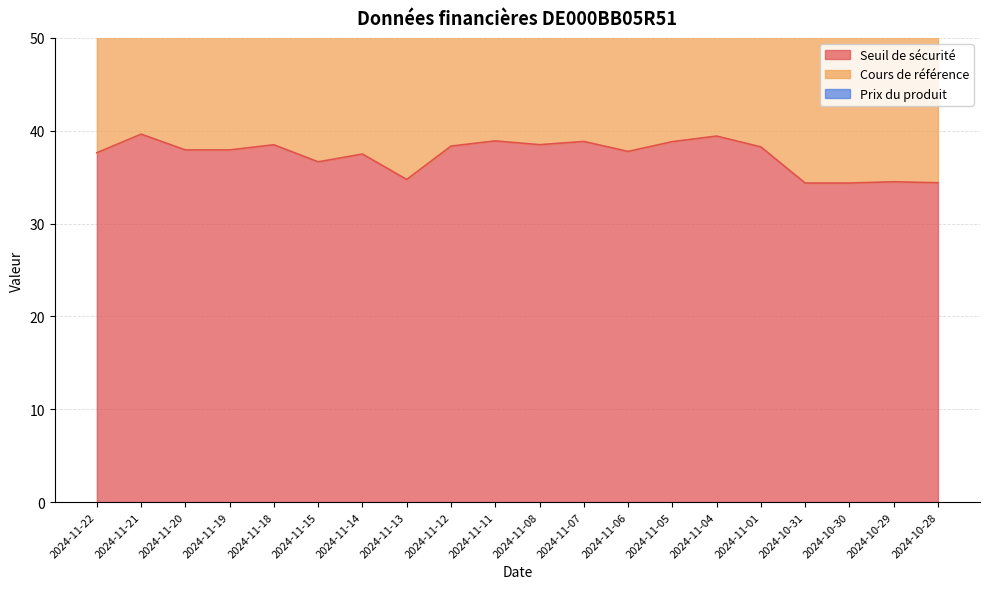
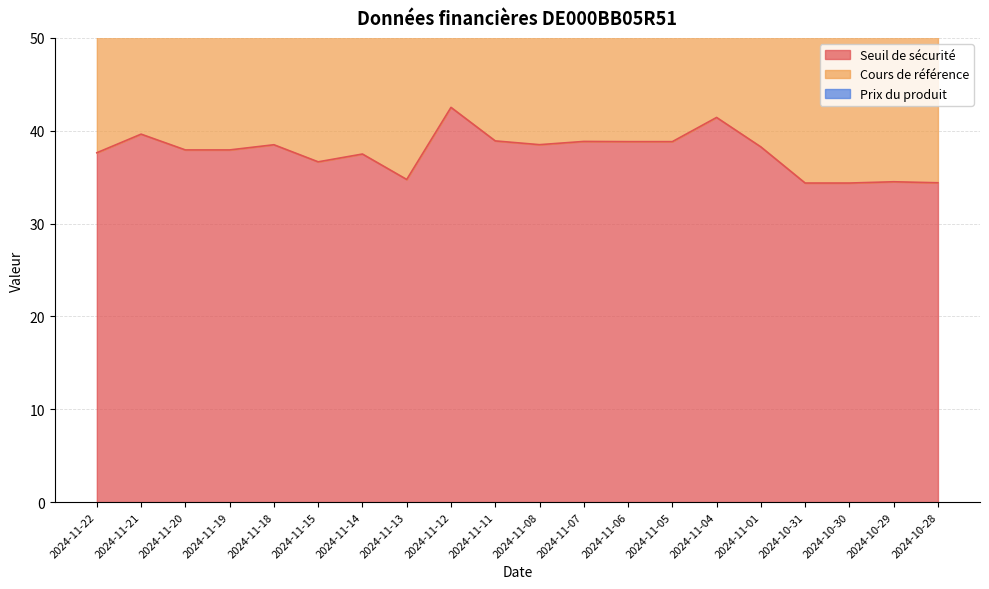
  {
    "Seuil de sécurité": {
      "2024-11-22": 38,
      "2024-11-21": 40,
      "2024-11-20": 38,
      "2024-11-19": 38,
      "2024-11-18": 38,
      "2024-11-15": 37,
      "2024-11-14": 37,
      "2024-11-13": 35,
-     "2024-11-12": 38,
+     "2024-11-12": 43,
      "2024-11-11": 39,
      "2024-11-08": 38,
      "2024-11-07": 39,
-     "2024-11-06": 38,
+     "2024-11-06": 39,
      "2024-11-05": 39,
-     "2024-11-04": 39,
+     "2024-11-04": 41,
      "2024-11-01": 38,
      "2024-10-31": 34,
      "2024-10-30": 34,
      "2024-10-29": 35,
      "2024-10-28": 34
    }
  }
